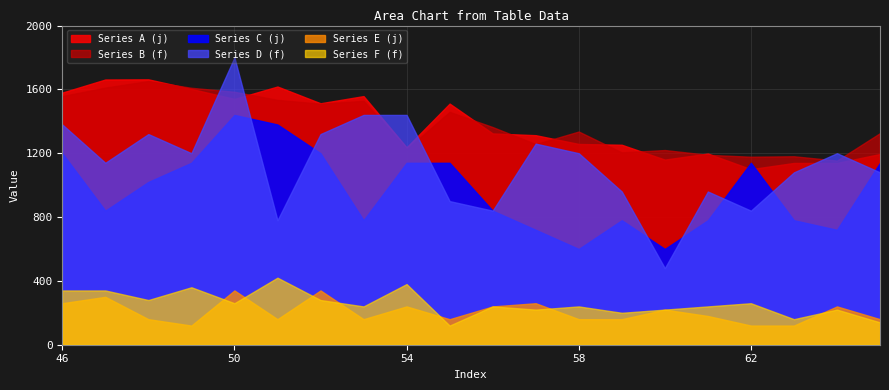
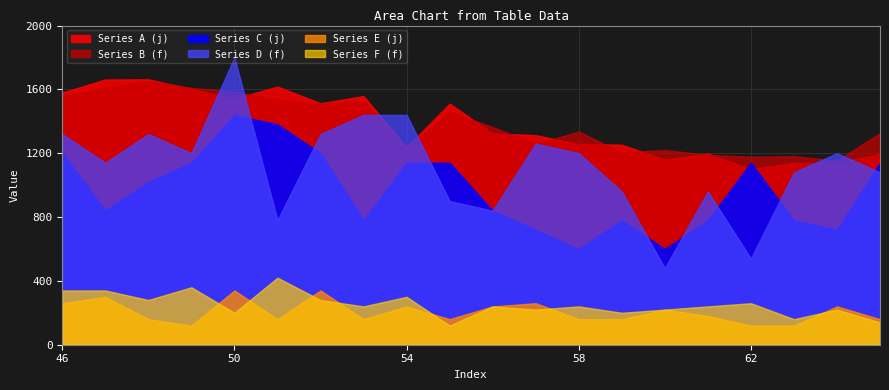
  {
    "Series C (j)": {
      "46": 1200,
      "50": 1440,
      "54": 1140,
      "58": 600,
      "62": 1140
    },
    "Series D (f)": {
-     "46": 1380,
+     "46": 1320,
      "54": 1440,
      "58": 1200,
-     "62": 840
+     "62": 540
    },
    "Series E (j)": {
      "46": 260,
      "50": 340,
      "54": 240,
      "58": 160,
      "62": 120
    },
    "Series F (f)": {
      "46": 340,
-     "50": 260,
-     "54": 380,
+     "50": 200,
+     "54": 300,
      "58": 240,
      "62": 260
    }
  }
